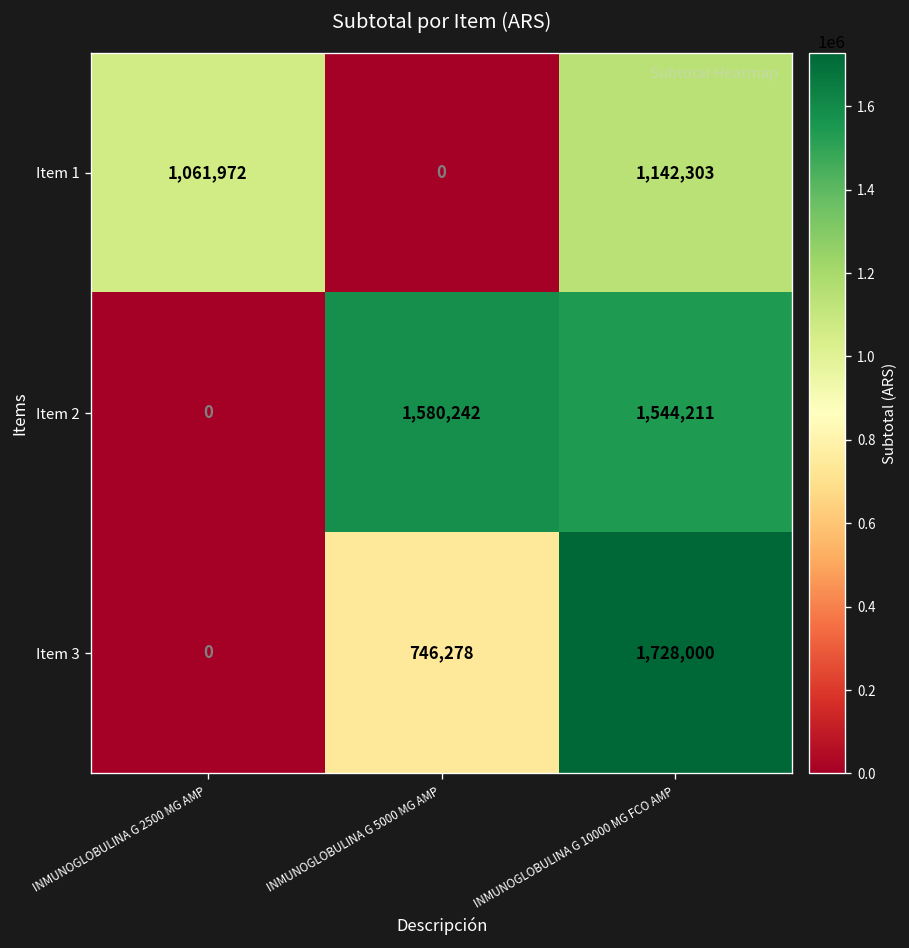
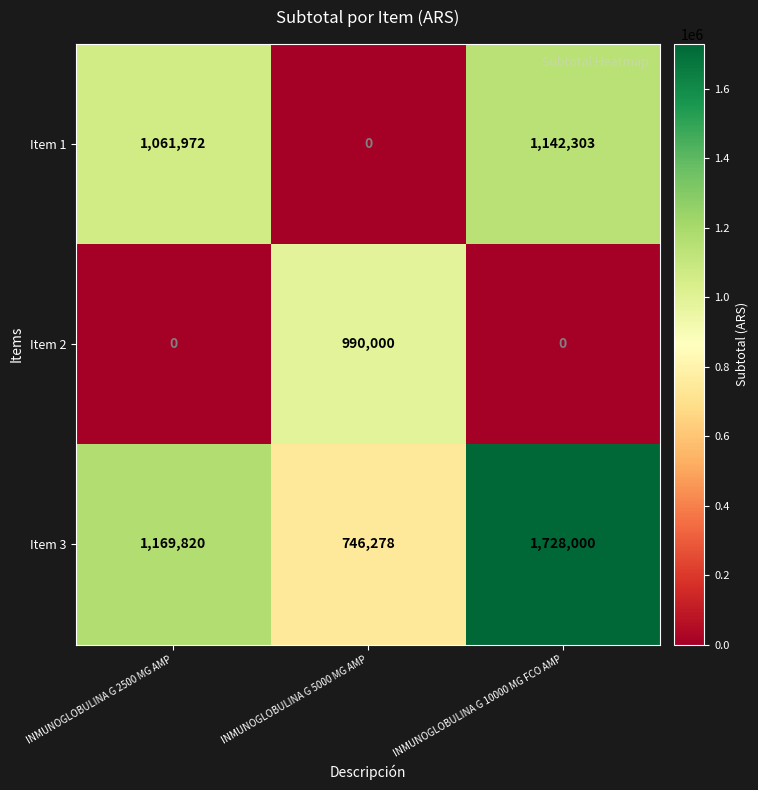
  {
    "Item 1": {
      "INMUNOGLOBULINA G 2500 MG AMP": "1,061,972",
      "INMUNOGLOBULINA G 5000 MG AMP": "0"
    },
    "Item 2": {
      "INMUNOGLOBULINA G 2500 MG AMP": "0",
-     "INMUNOGLOBULINA G 5000 MG AMP": "1,580,242",
-     "INMUNOGLOBULINA G 10000 MG FCO AMP": "1,544,211"
+     "INMUNOGLOBULINA G 5000 MG AMP": "990,000",
+     "INMUNOGLOBULINA G 10000 MG FCO AMP": "0"
    },
    "Item 3": {
-     "INMUNOGLOBULINA G 2500 MG AMP": "0",
+     "INMUNOGLOBULINA G 2500 MG AMP": "1,169,820",
      "INMUNOGLOBULINA G 5000 MG AMP": "746,278",
      "INMUNOGLOBULINA G 10000 MG FCO AMP": "1,728,000"
    }
  }
